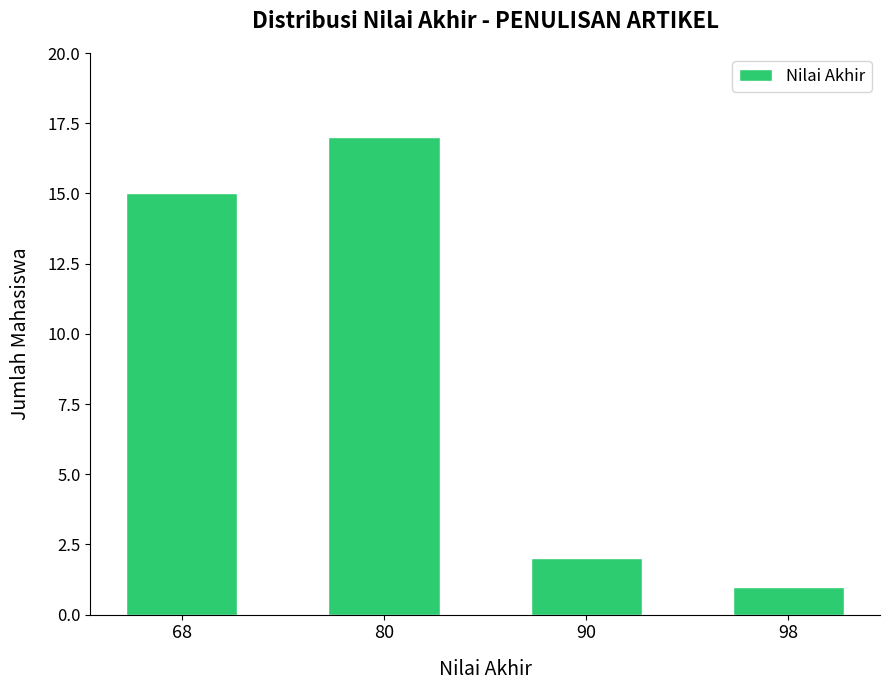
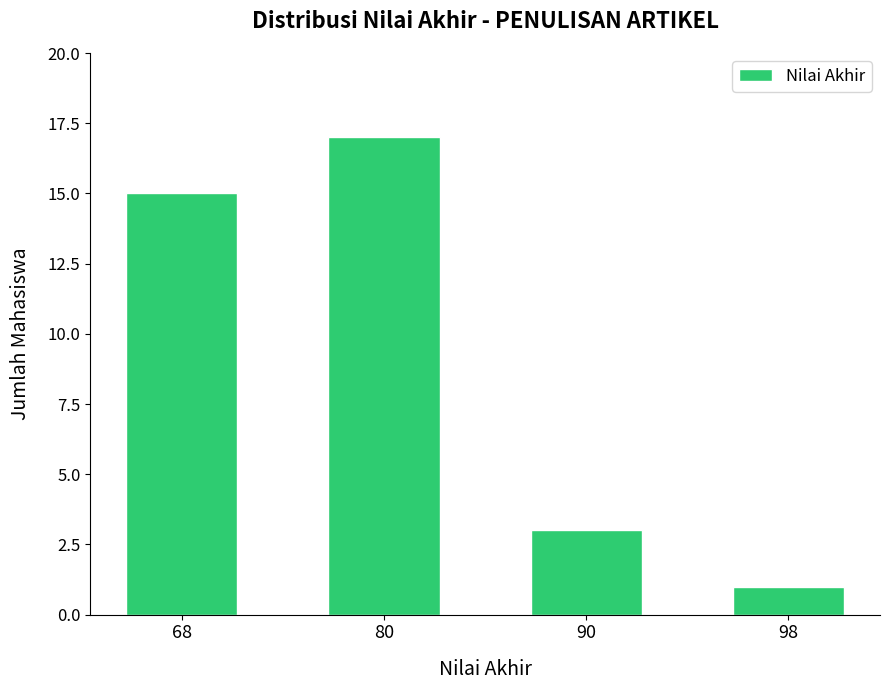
  {
    "68": 15,
    "80": 17,
-   "90": 2,
+   "90": 3,
    "98": 1
  }
